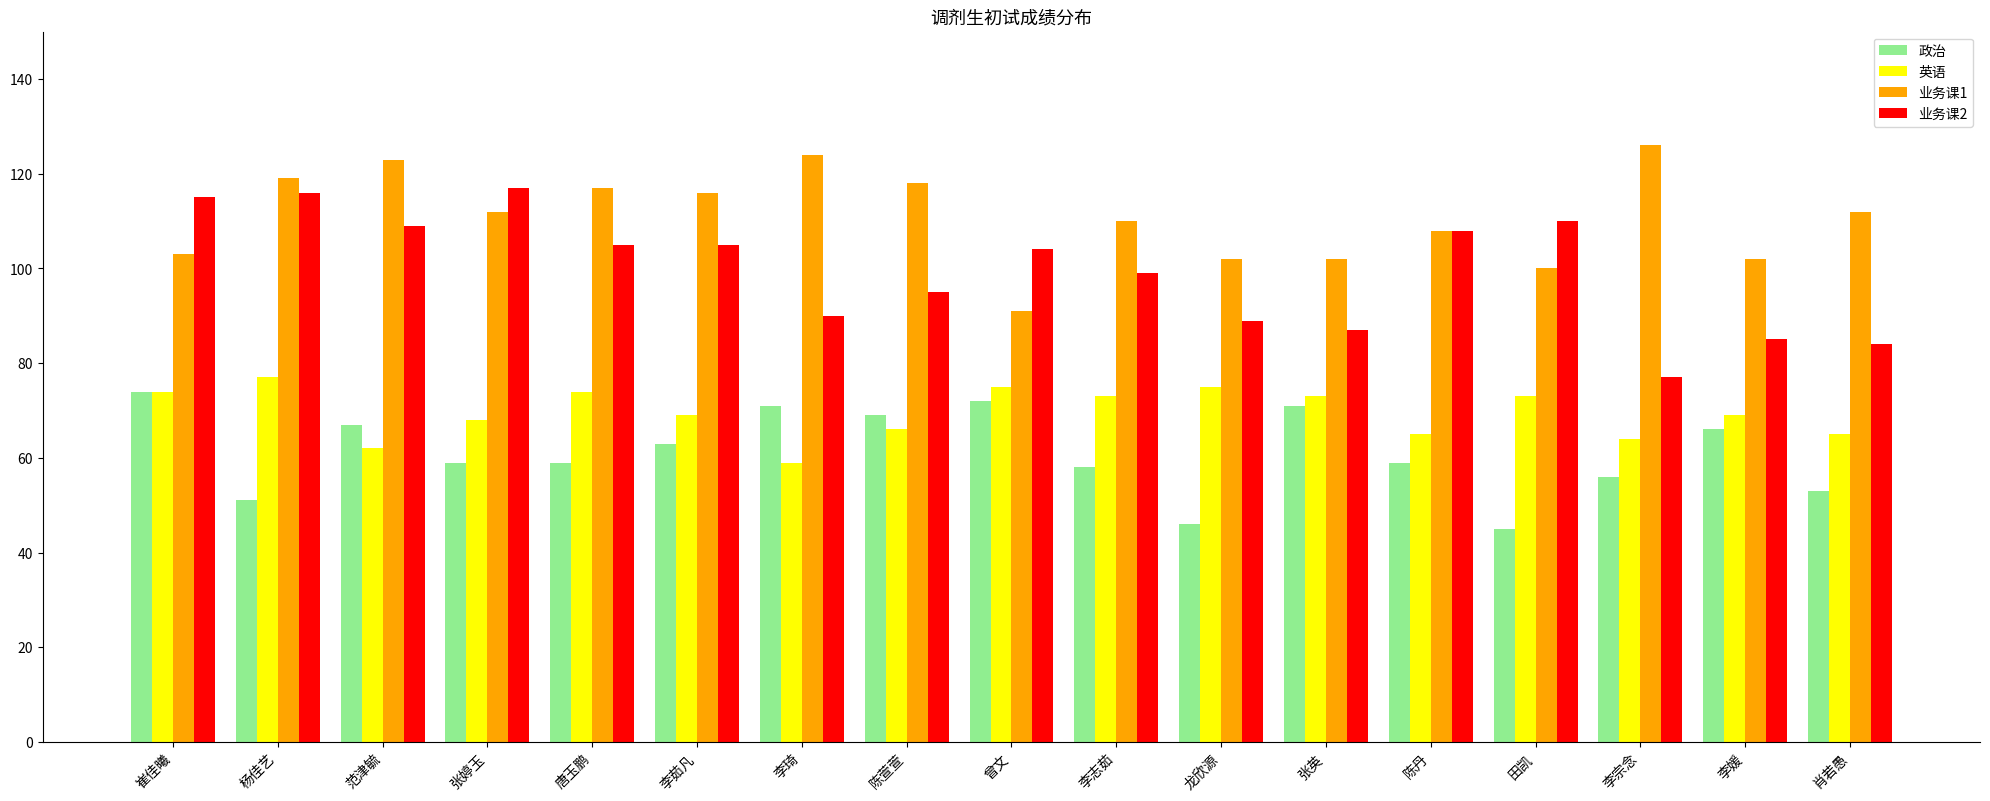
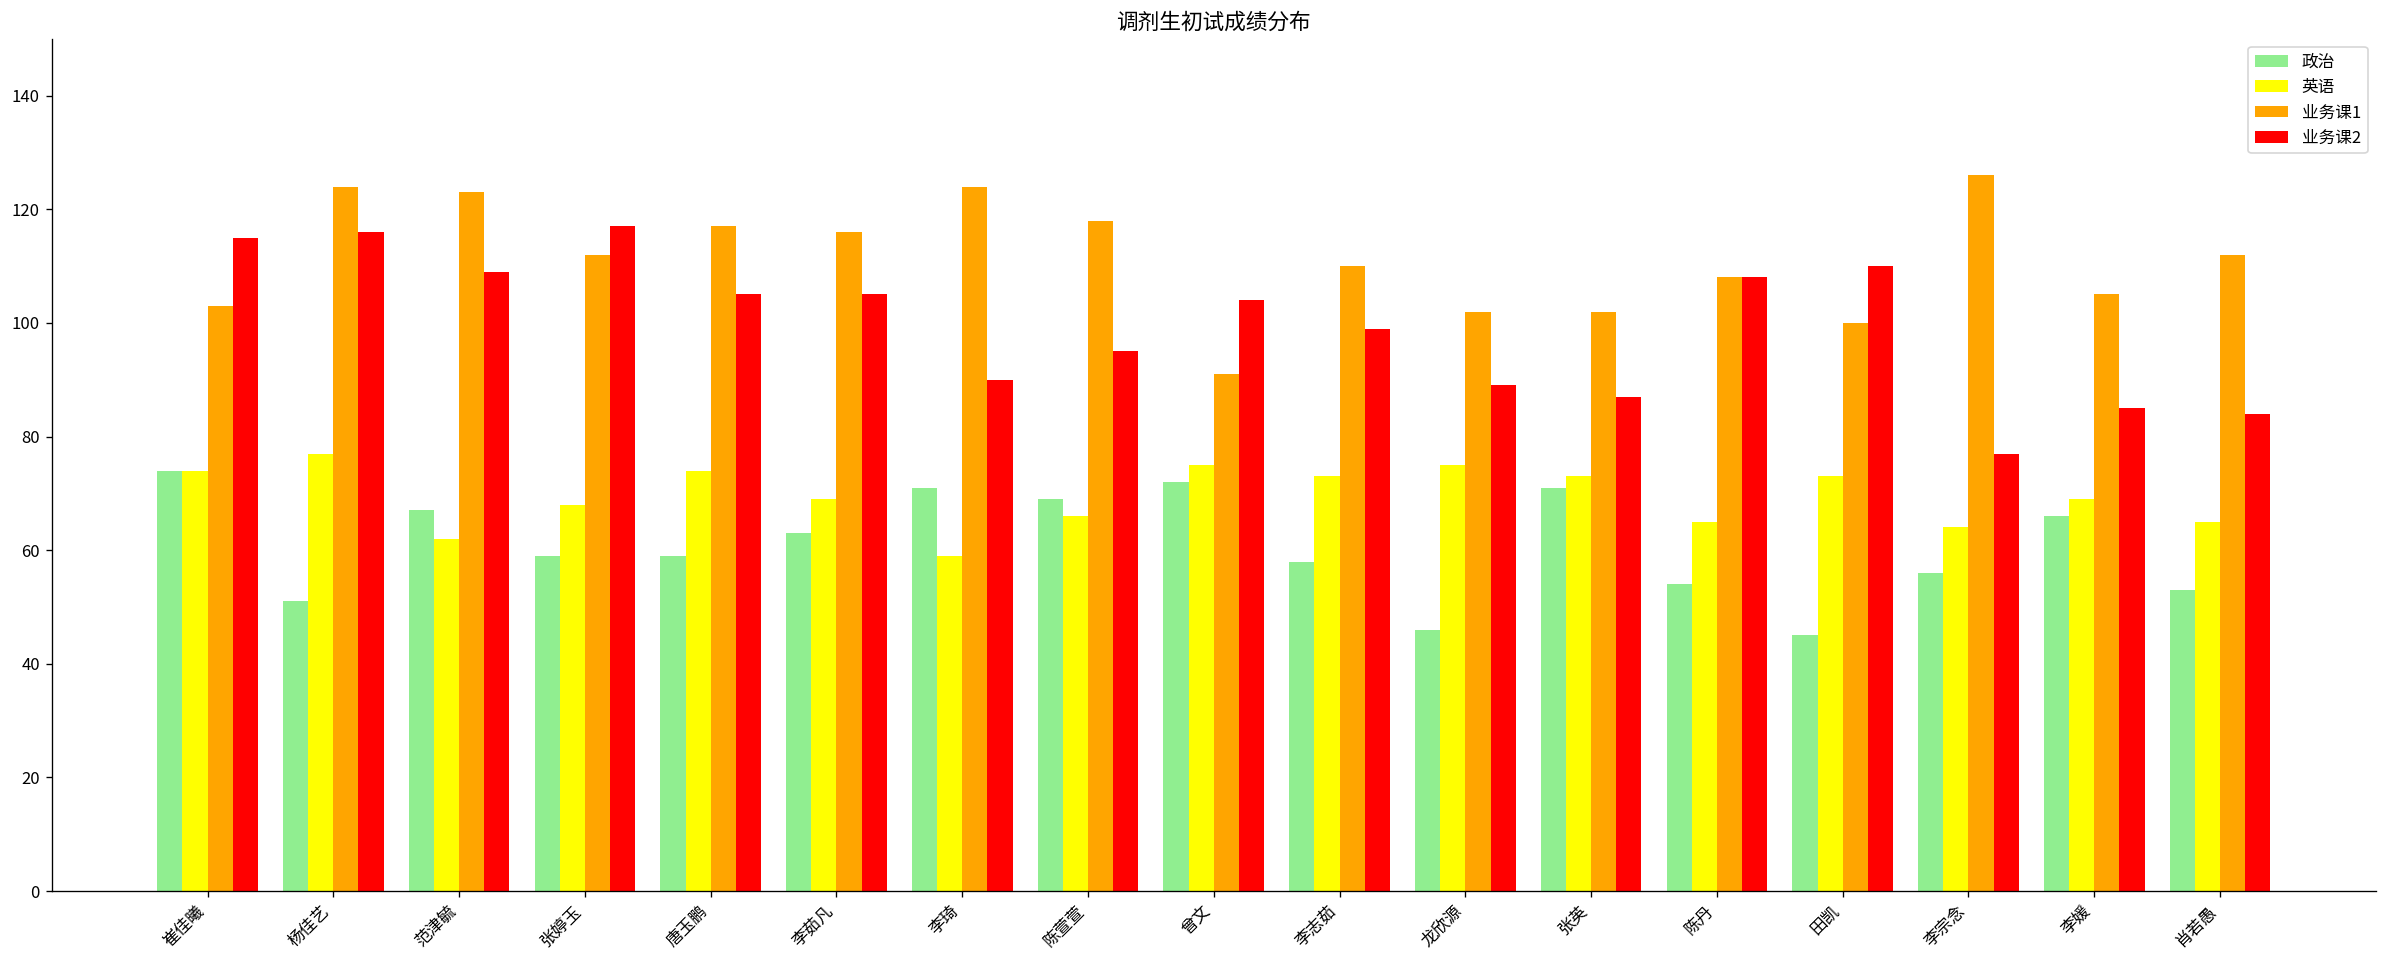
  {
    "政治": {
      "崔佳曦": 74,
      "杨佳艺": 51,
      "范津毓": 67,
      "张婷玉": 59,
      "唐玉鹏": 59,
      "李茹凡": 63,
      "李琦": 71,
      "陈萱萱": 69,
      "曾文": 72,
      "李志茹": 58,
      "龙欣源": 46,
      "张英": 71,
-     "陈丹": 59,
+     "陈丹": 54,
      "田凯": 45,
      "李宗念": 56,
      "李媛": 66,
      "肖若愚": 53
    },
    "英语": {
      "崔佳曦": 74,
      "杨佳艺": 77,
      "范津毓": 62,
      "张婷玉": 68,
      "唐玉鹏": 74,
      "李茹凡": 69,
      "李琦": 59,
      "陈萱萱": 66,
      "曾文": 75,
      "李志茹": 73,
      "龙欣源": 75,
      "张英": 73,
      "陈丹": 65,
      "田凯": 73,
      "李宗念": 64,
      "李媛": 69,
      "肖若愚": 65
    },
    "业务课1": {
      "崔佳曦": 103,
-     "杨佳艺": 119,
+     "杨佳艺": 124,
      "范津毓": 123,
      "张婷玉": 112,
      "唐玉鹏": 117,
      "李茹凡": 116,
      "李琦": 124,
      "陈萱萱": 118,
      "曾文": 91,
      "李志茹": 110,
      "龙欣源": 102,
      "张英": 102,
      "陈丹": 108,
      "田凯": 100,
      "李宗念": 126,
-     "李媛": 102,
+     "李媛": 105,
      "肖若愚": 112
    },
    "业务课2": {
      "崔佳曦": 115,
      "杨佳艺": 116,
      "范津毓": 109,
      "张婷玉": 117,
      "唐玉鹏": 105,
      "李茹凡": 105,
      "李琦": 90,
      "陈萱萱": 95,
      "曾文": 104,
      "李志茹": 99,
      "龙欣源": 89,
      "张英": 87,
      "陈丹": 108,
      "田凯": 110,
      "李宗念": 77,
      "李媛": 85,
      "肖若愚": 84
    }
  }
